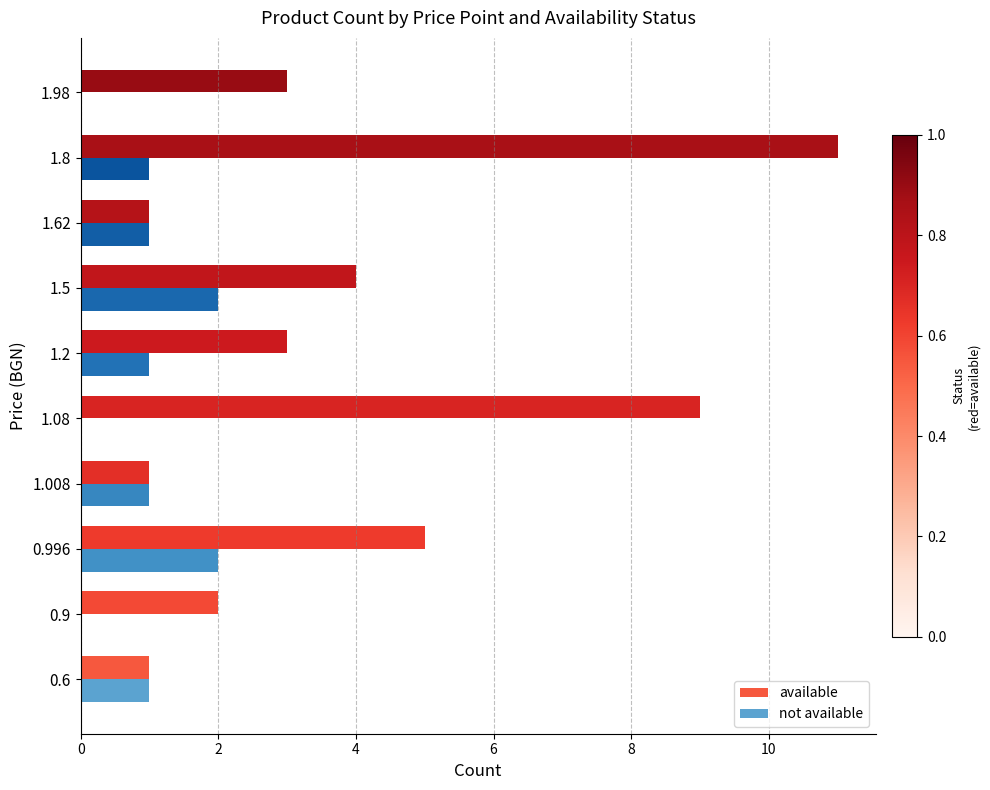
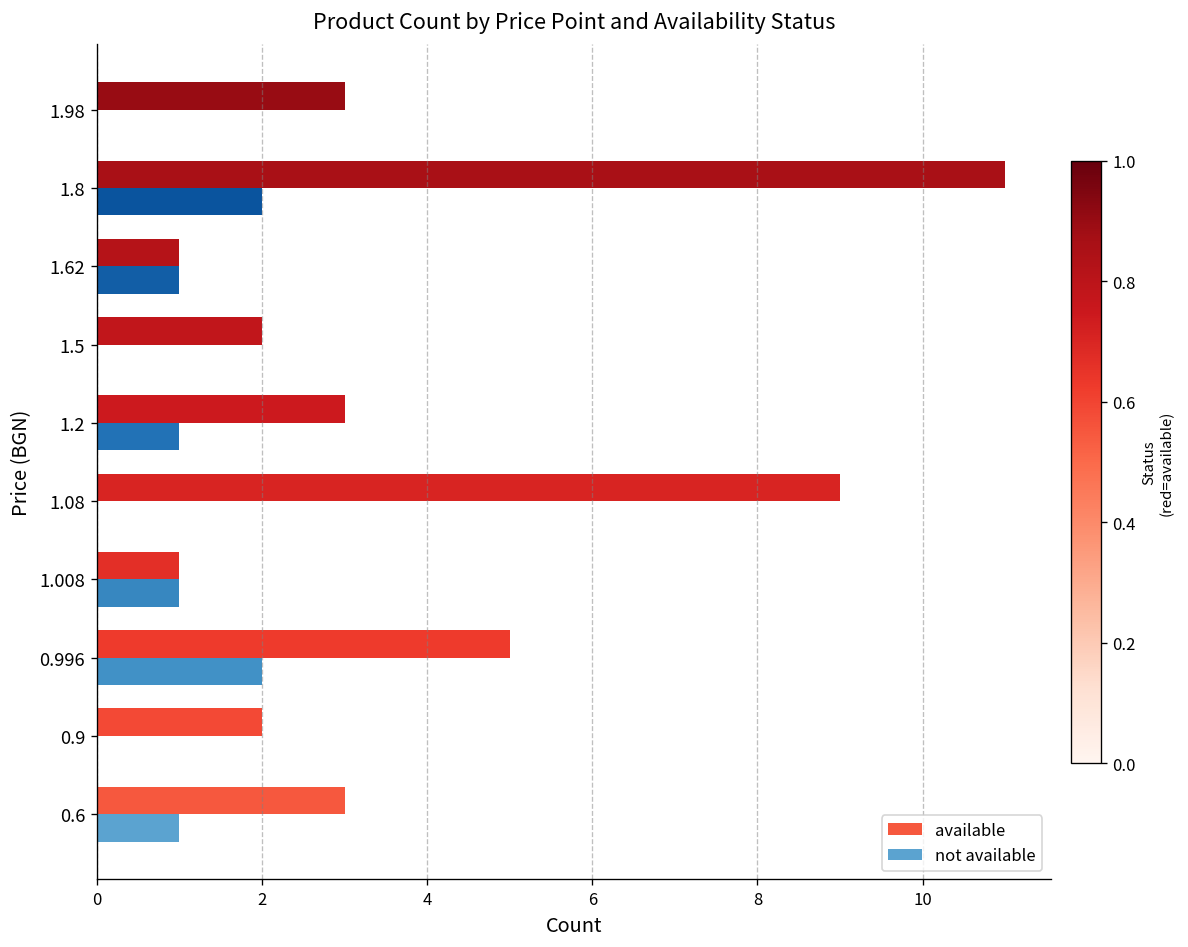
  {
    "available": {
      "1.98": 3,
      "1.8": 11,
      "1.62": 1,
-     "1.5": 4,
+     "1.5": 2,
      "1.2": 3,
      "1.08": 9,
      "1.008": 1,
      "0.996": 5,
      "0.9": 2,
-     "0.6": 1
+     "0.6": 3
    },
    "not available": {
      "1.98": 0,
-     "1.8": 1,
+     "1.8": 2,
      "1.62": 1,
-     "1.5": 2,
+     "1.5": 0,
      "1.2": 1,
      "1.08": 0,
      "1.008": 1,
      "0.996": 2,
      "0.9": 0,
      "0.6": 1
    }
  }
